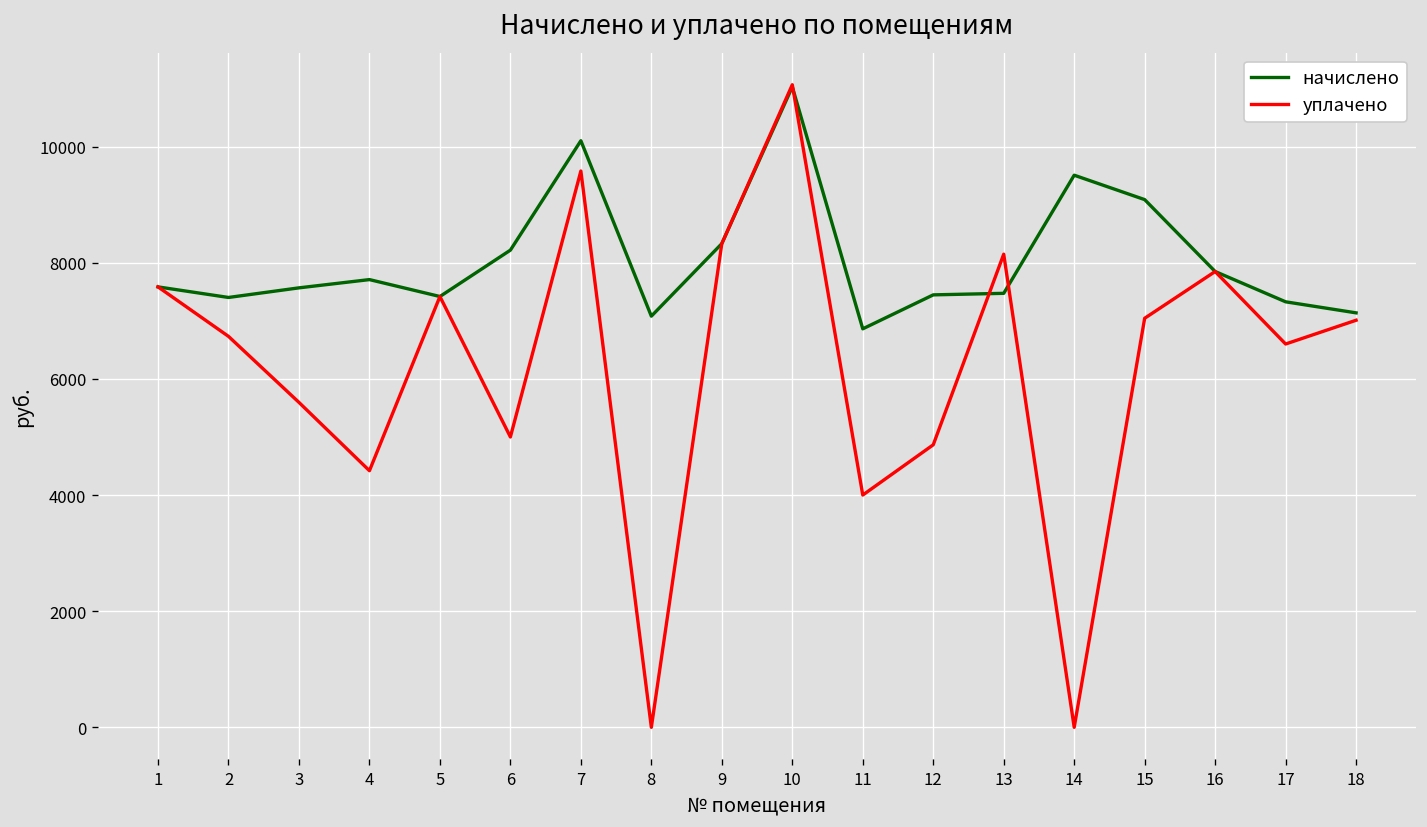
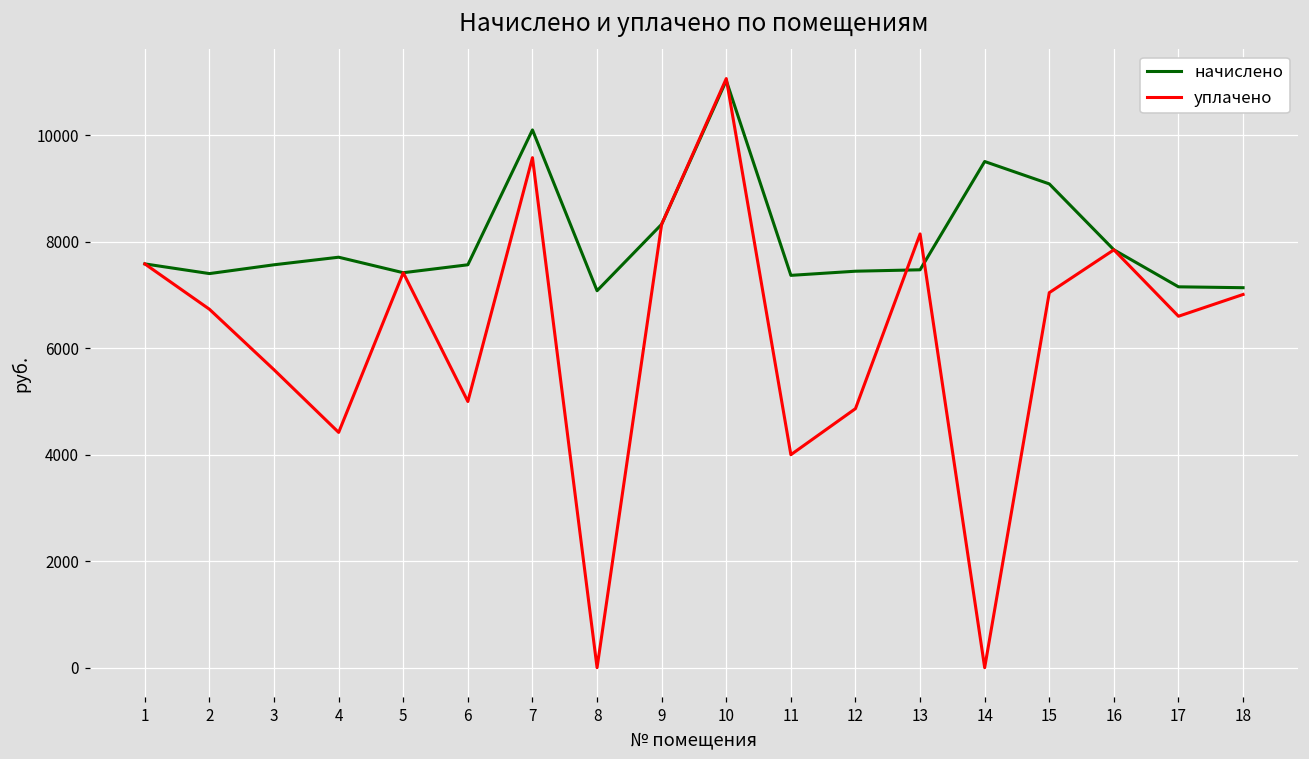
  {
    "начислено": {
      "2": 7400,
      "3": 7600,
      "4": 7700,
-     "6": 8200,
+     "6": 7600,
      "7": 10100,
      "8": 7100,
-     "11": 6900,
+     "11": 7400,
      "12": 7400,
      "13": 7500,
      "14": 9500,
      "15": 9100,
-     "17": 7300,
+     "17": 7200,
      "18": 7100
    },
    "уплачено": {
      "2": 6700,
      "3": 5600,
      "4": 4400,
      "6": 5000,
      "7": 9600,
      "8": 0,
      "11": 4000,
      "12": 4900,
      "13": 8100,
      "14": 0,
      "15": 7000,
      "17": 6600,
      "18": 7000
    }
  }
